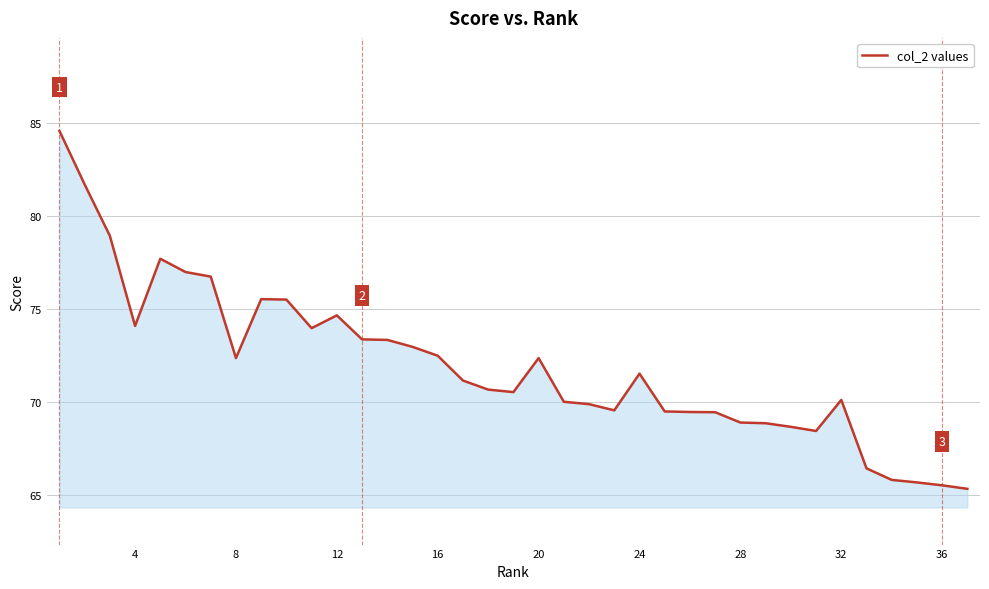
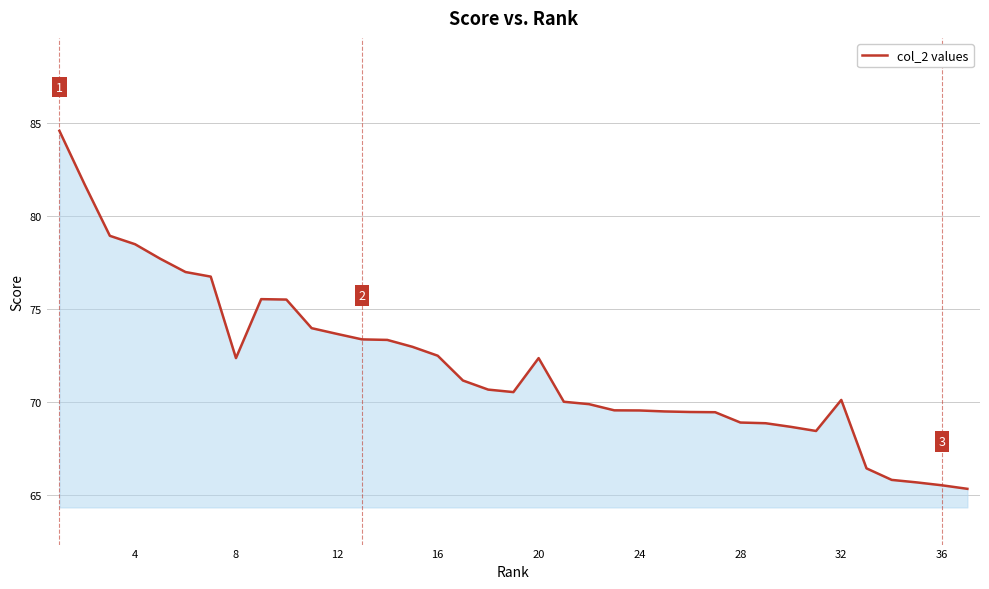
  {
-   "4": 74.1,
+   "4": 78.5,
    "8": 72.4,
-   "12": 74.7,
+   "12": 73.7,
    "16": 72.5,
    "20": 72.4,
-   "24": 71.5,
+   "24": 69.6,
    "28": 68.9,
    "32": 70.1,
    "36": 65.5
  }
